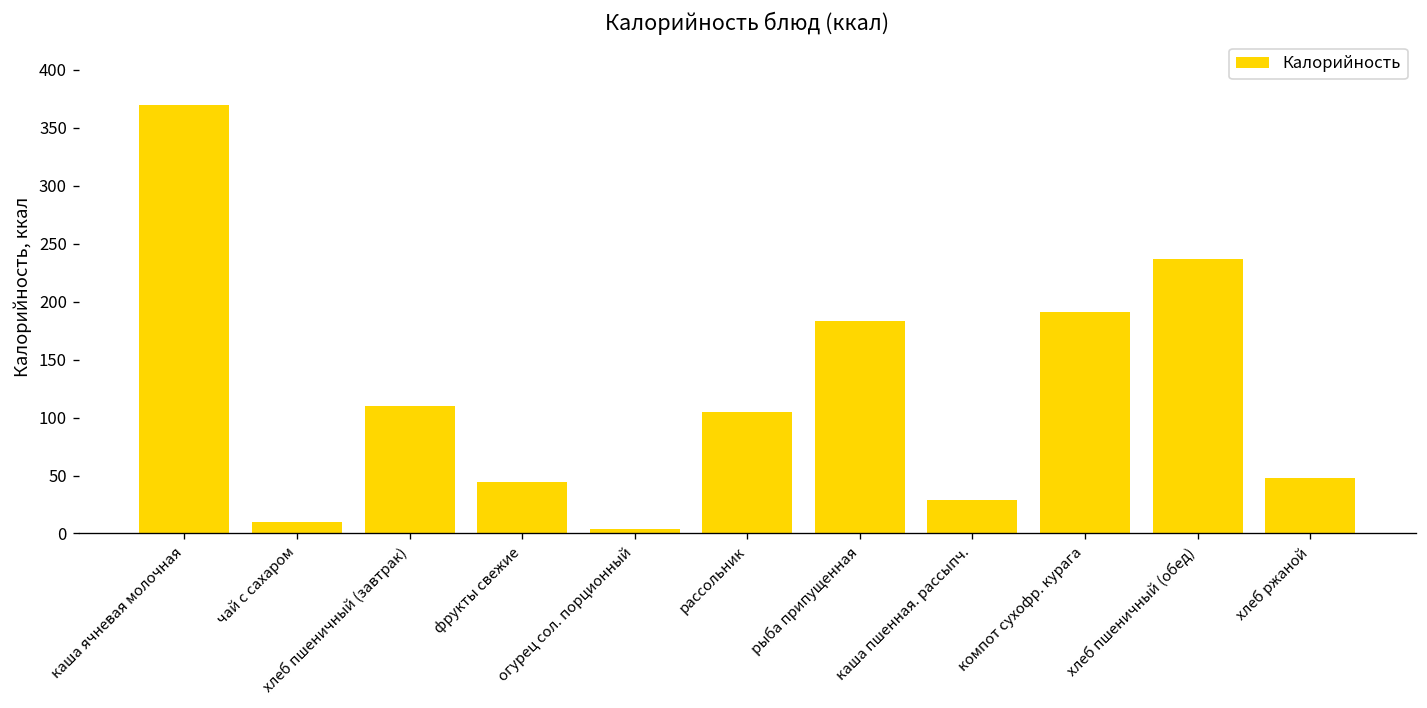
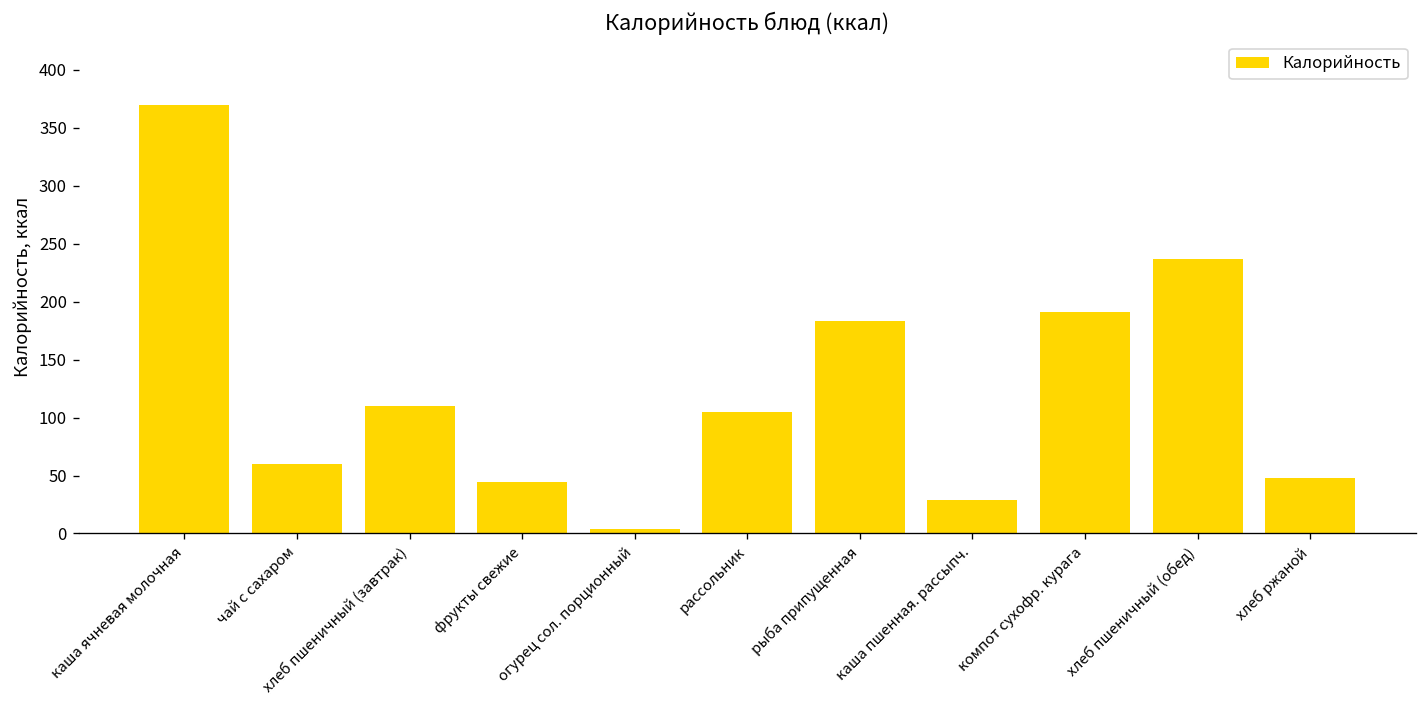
  {
    "каша ячневая молочная": 370,
-   "чай с сахаром": 10,
+   "чай с сахаром": 60,
    "хлеб пшеничный (завтрак)": 110,
    "фрукты свежие": 40,
    "огурец сол. порционный": 0,
    "рассольник": 110,
    "рыба припущенная": 180,
    "каша пшенная. рассыпч.": 30,
    "компот сухофр. курага": 190,
    "хлеб пшеничный (обед)": 240,
    "хлеб ржаной": 50
  }
